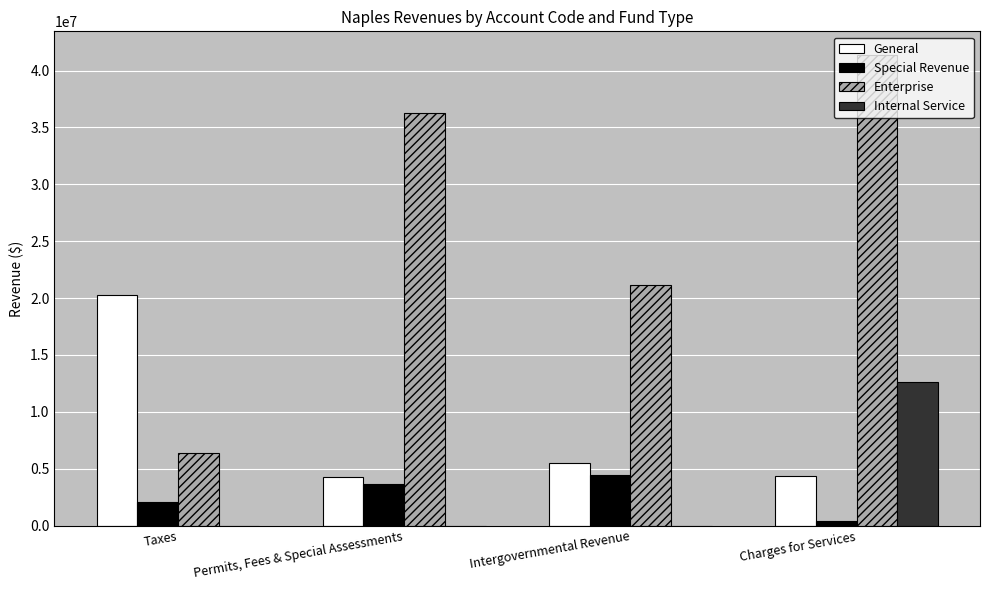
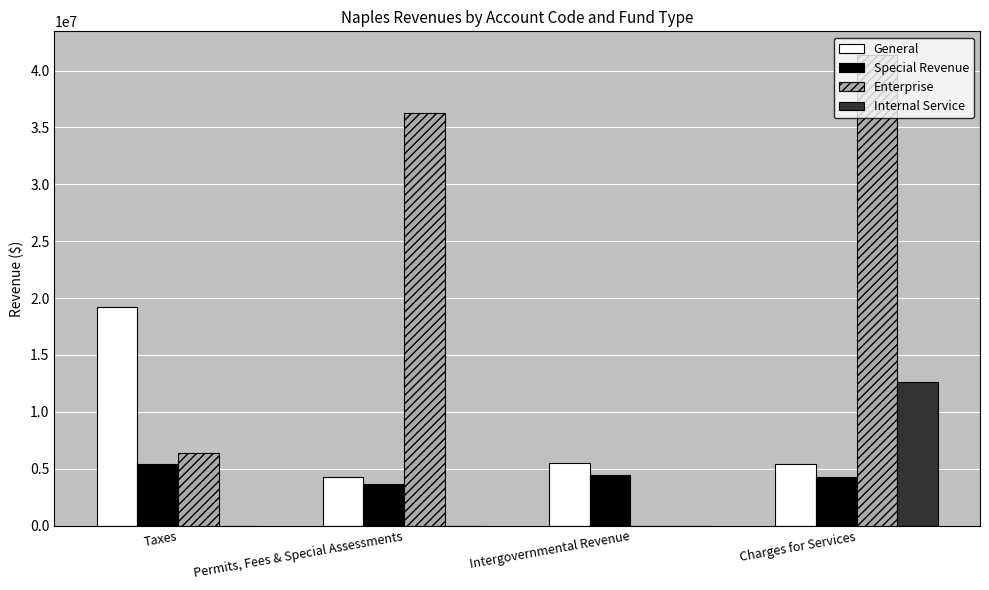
  {
    "General": {
-     "Taxes": 20300000,
+     "Taxes": 19200000,
      "Permits, Fees & Special Assessments": 4300000,
      "Intergovernmental Revenue": 5500000,
-     "Charges for Services": 4300000
+     "Charges for Services": 5400000
    },
    "Special Revenue": {
-     "Taxes": 2100000,
+     "Taxes": 5400000,
      "Permits, Fees & Special Assessments": 3600000,
      "Intergovernmental Revenue": 4500000,
-     "Charges for Services": 400000
+     "Charges for Services": 4300000
    },
    "Enterprise": {
      "Taxes": 6300000,
      "Permits, Fees & Special Assessments": 36300000,
-     "Intergovernmental Revenue": 21200000
+     "Intergovernmental Revenue": 0
    },
    "Internal Service": {
      "Taxes": 0,
      "Permits, Fees & Special Assessments": 0,
      "Intergovernmental Revenue": 0,
      "Charges for Services": 12600000
    }
  }
